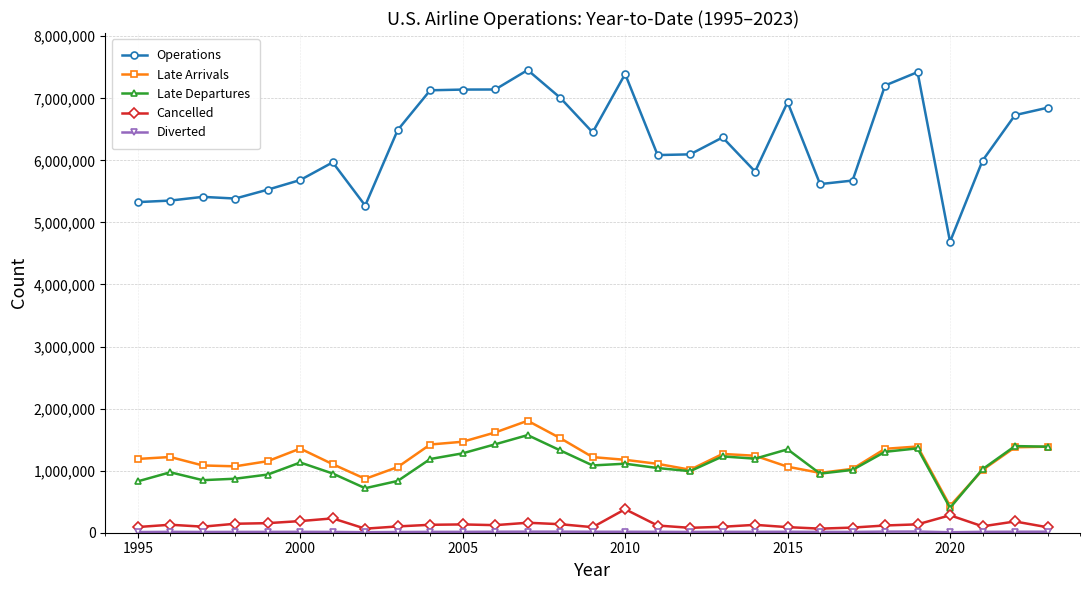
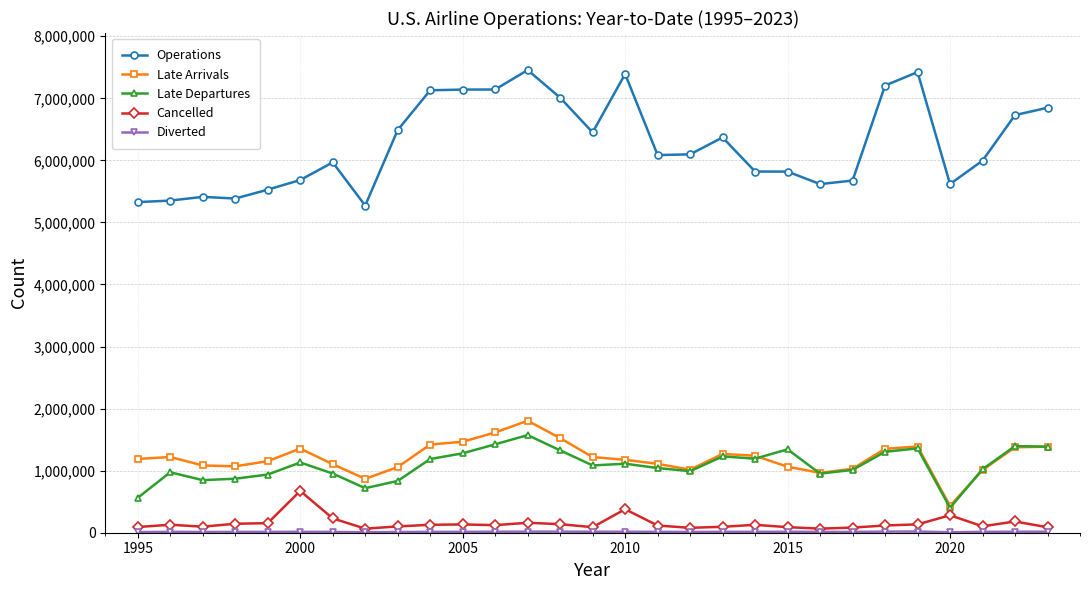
  {
    "Operations": {
      "1995": "5,300,000",
      "2000": "5,700,000",
      "2005": "7,100,000",
      "2010": "7,400,000",
-     "2015": "6,900,000",
-     "2020": "4,700,000"
+     "2015": "5,800,000",
+     "2020": "5,600,000"
    },
    "Late Arrivals": {
      "1995": "1,200,000",
      "2000": "1,400,000",
      "2005": "1,500,000",
      "2010": "1,200,000",
      "2015": "1,100,000"
    },
    "Late Departures": {
-     "1995": "800,000",
+     "1995": "600,000",
      "2000": "1,100,000",
      "2005": "1,300,000",
      "2010": "1,100,000",
      "2015": "1,300,000"
    },
    "Cancelled": {
      "1995": "100,000",
-     "2000": "200,000",
+     "2000": "700,000",
      "2005": "100,000",
      "2010": "400,000",
      "2015": "100,000",
      "2020": "300,000"
    },
    "Diverted": {
      "1995": "0",
      "2000": "0",
      "2005": "0",
      "2010": "0",
      "2015": "0",
      "2020": "0"
    }
  }
